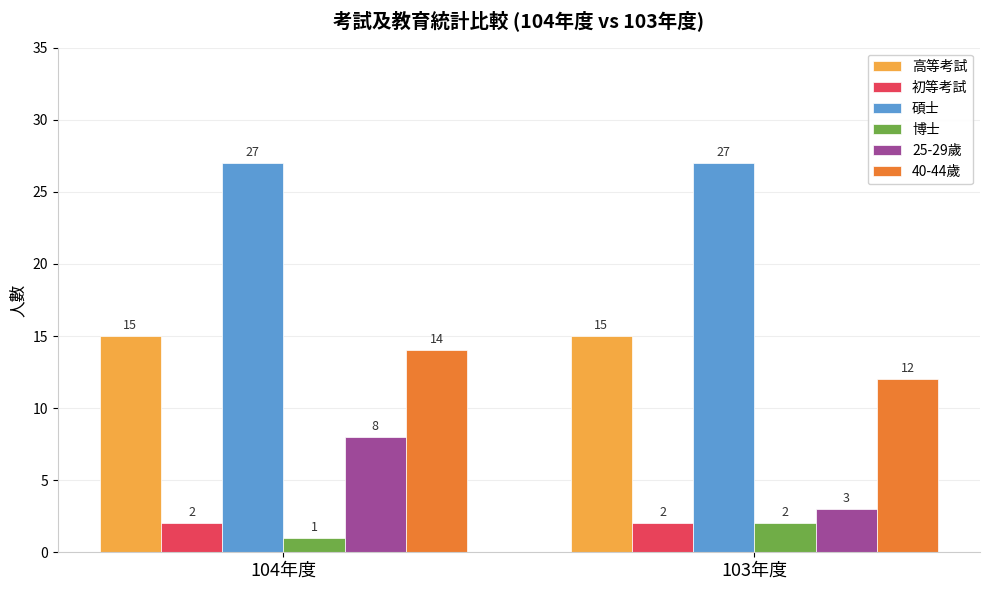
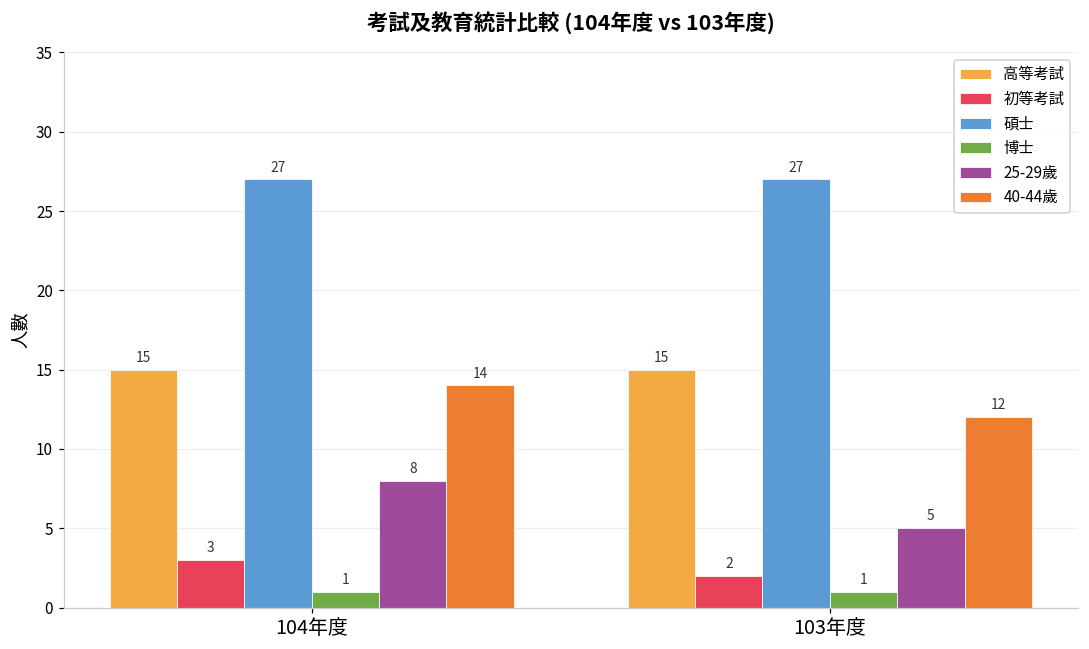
  {
    "初等考試": {
-     "104年度": 2,
+     "104年度": 3,
      "103年度": 2
    },
    "碩士": {
      "104年度": 27,
      "103年度": 27
    },
    "博士": {
      "104年度": 1,
-     "103年度": 2
+     "103年度": 1
    },
    "25-29歲": {
      "104年度": 8,
-     "103年度": 3
+     "103年度": 5
    }
  }
